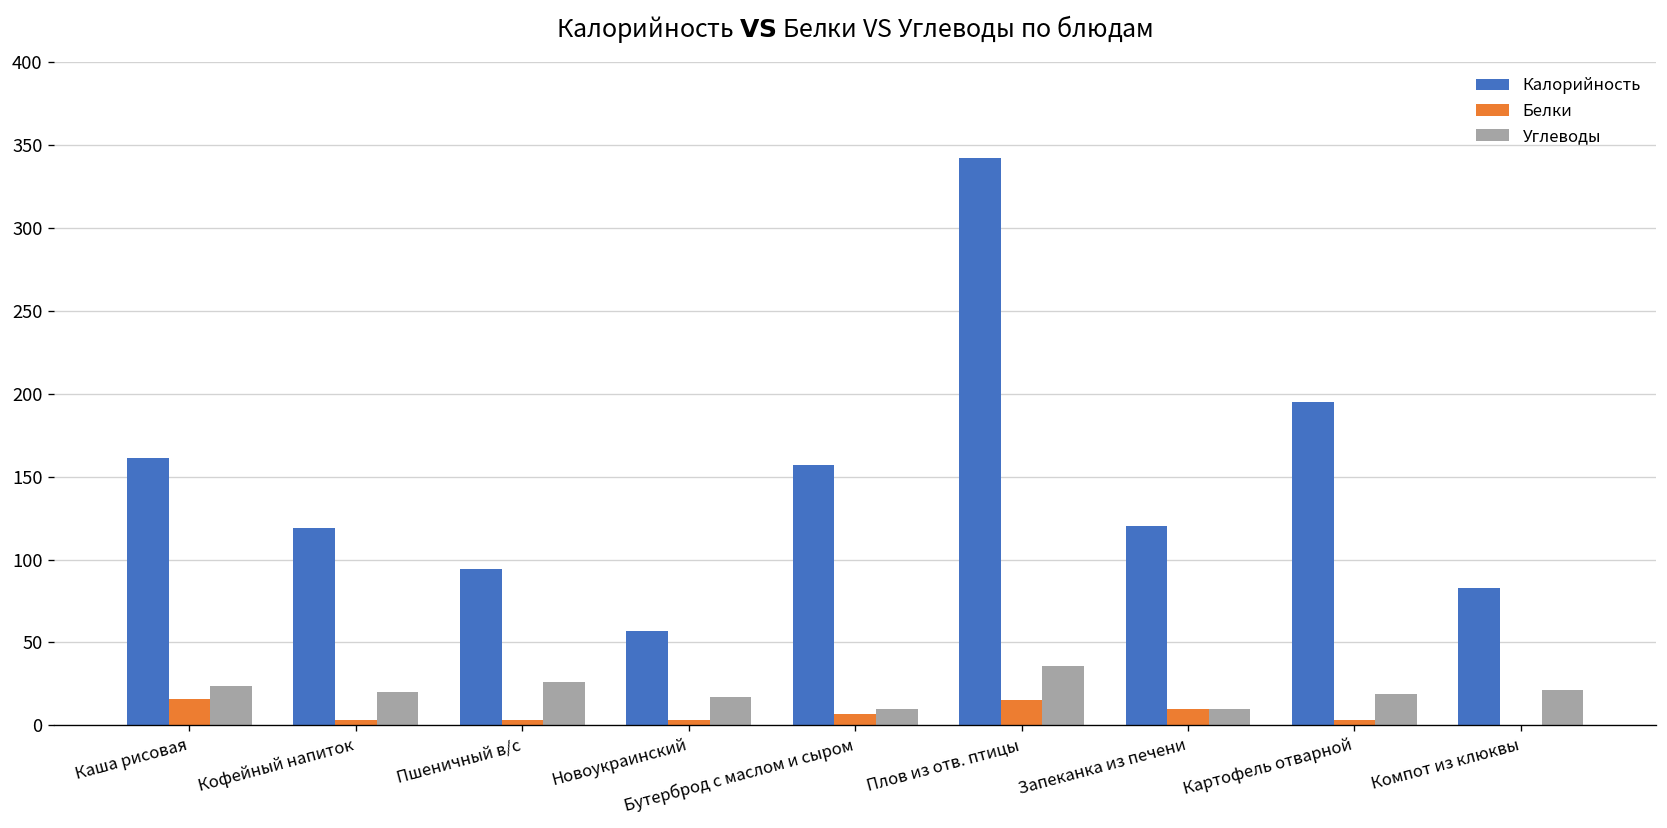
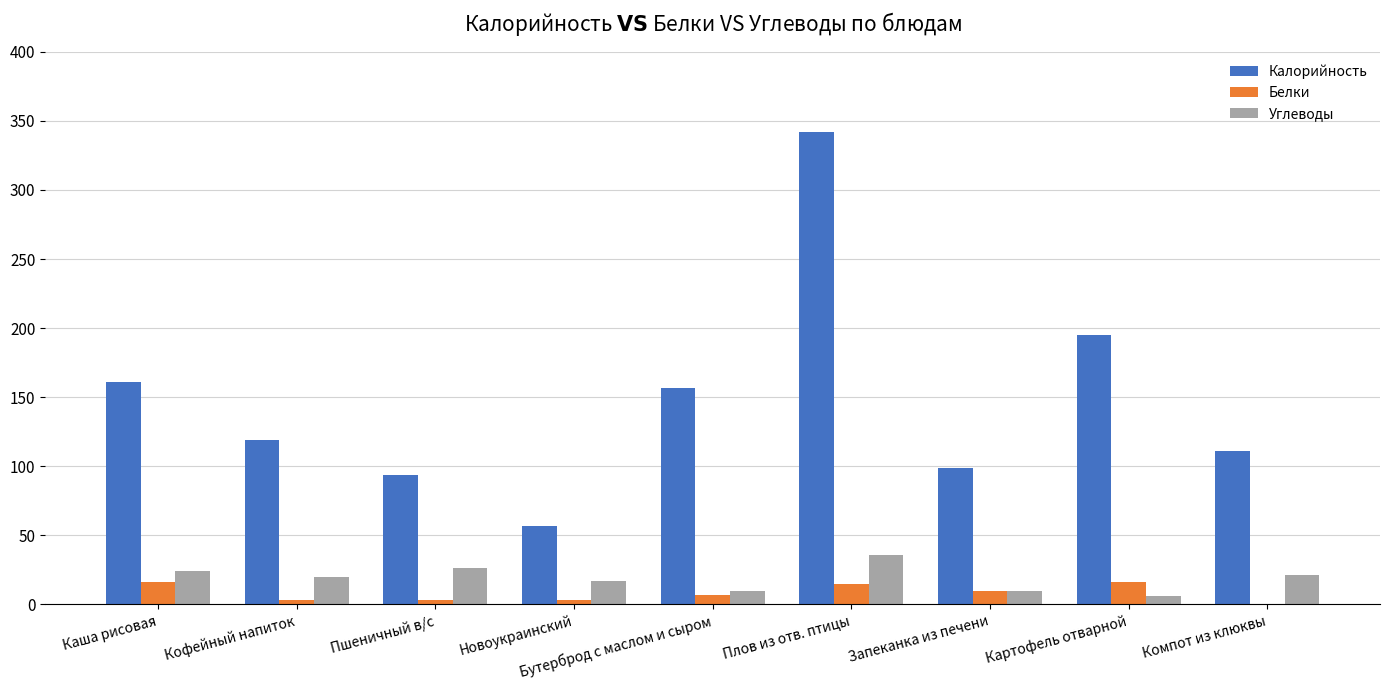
  {
    "Калорийность": {
      "Каша рисовая": 161,
      "Кофейный напиток": 119,
      "Пшеничный в/с": 94,
      "Новоукраинский": 57,
      "Бутерброд с маслом и сыром": 157,
      "Плов из отв. птицы": 342,
-     "Запеканка из печени": 120,
+     "Запеканка из печени": 99,
      "Картофель отварной": 195,
-     "Компот из клюквы": 83
+     "Компот из клюквы": 111
    },
    "Белки": {
      "Каша рисовая": 16,
      "Кофейный напиток": 3,
      "Пшеничный в/с": 3,
      "Новоукраинский": 3,
      "Бутерброд с маслом и сыром": 7,
      "Плов из отв. птицы": 15,
      "Запеканка из печени": 10,
-     "Картофель отварной": 3,
+     "Картофель отварной": 16,
      "Компот из клюквы": 0
    },
    "Углеводы": {
      "Каша рисовая": 24,
      "Кофейный напиток": 20,
      "Пшеничный в/с": 26,
      "Новоукраинский": 17,
      "Бутерброд с маслом и сыром": 10,
      "Плов из отв. птицы": 36,
      "Запеканка из печени": 10,
-     "Картофель отварной": 19,
+     "Картофель отварной": 6,
      "Компот из клюквы": 21
    }
  }
